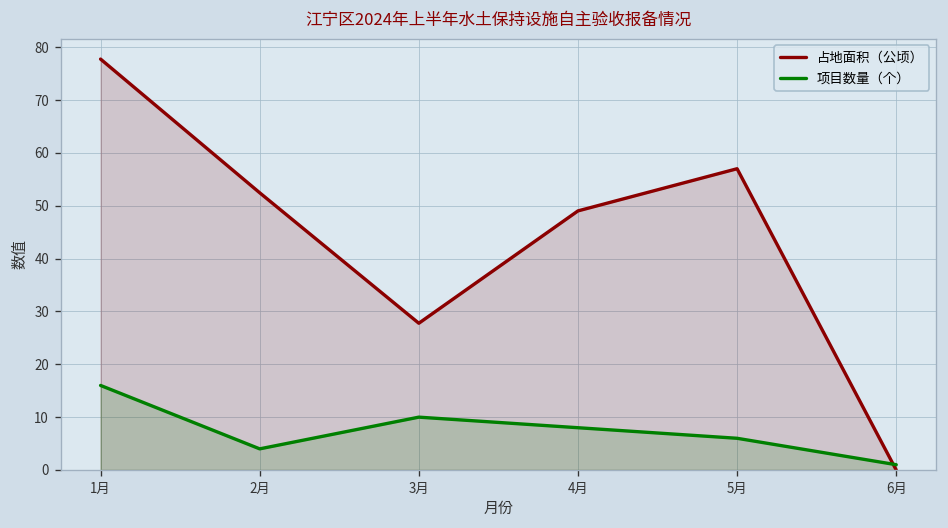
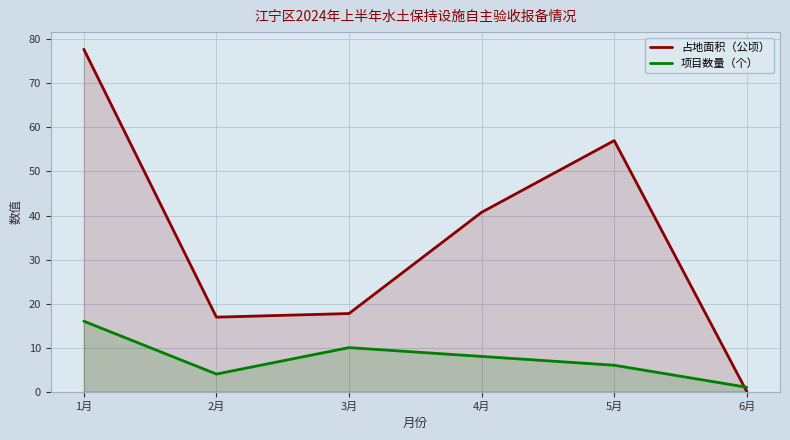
  {
    "占地面积（公顷）": {
      "1月": 78,
-     "2月": 52,
-     "3月": 28,
-     "4月": 49,
+     "2月": 17,
+     "3月": 18,
+     "4月": 41,
      "5月": 57,
      "6月": 0
    },
    "项目数量（个）": {
      "1月": 16,
      "2月": 4,
      "3月": 10,
      "4月": 8,
      "5月": 6,
      "6月": 1
    }
  }
